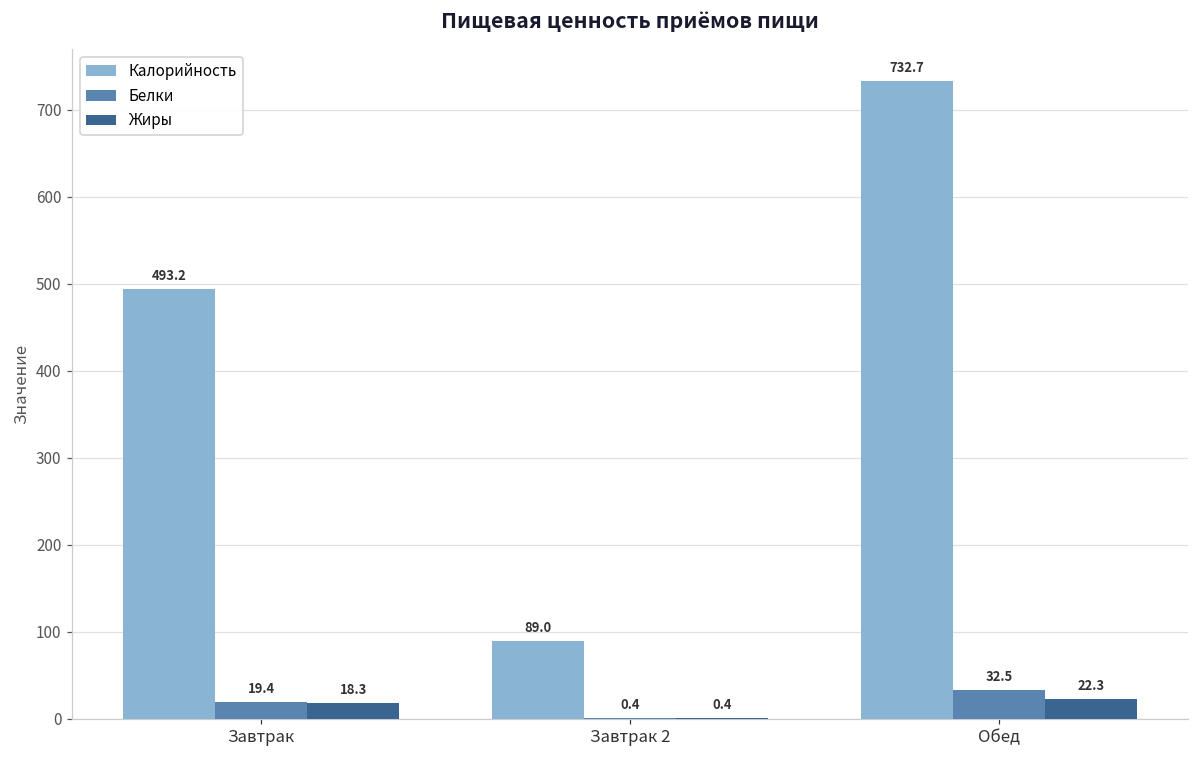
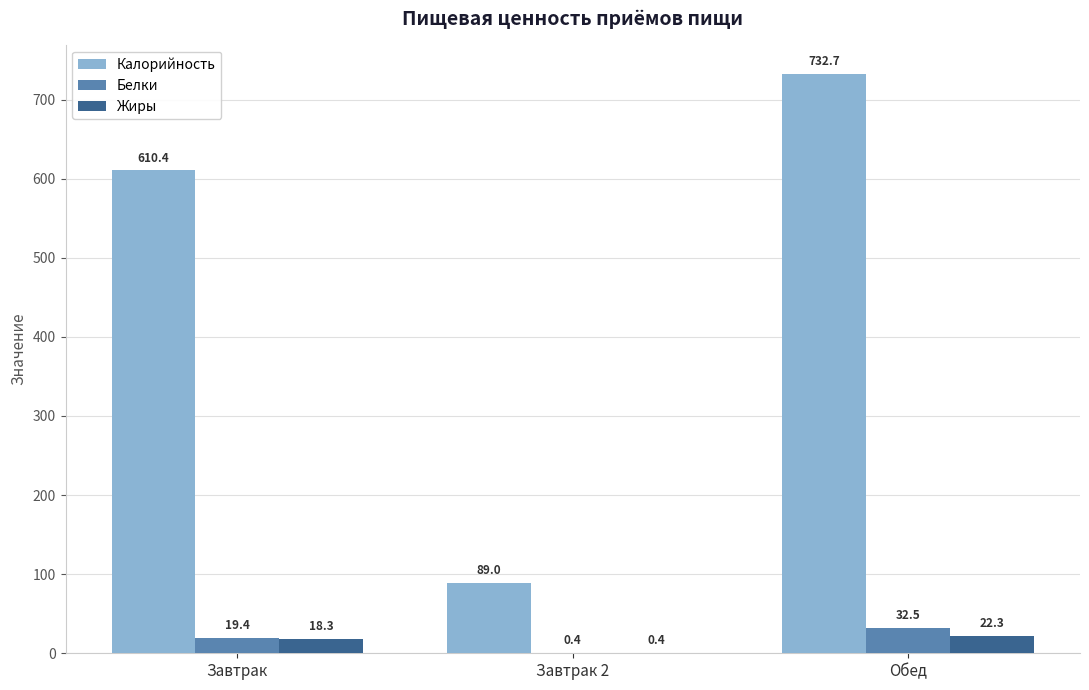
  {
    "Калорийность": {
-     "Завтрак": 493.2,
+     "Завтрак": 610.4,
      "Завтрак 2": 89.0,
      "Обед": 732.7
    }
  }
